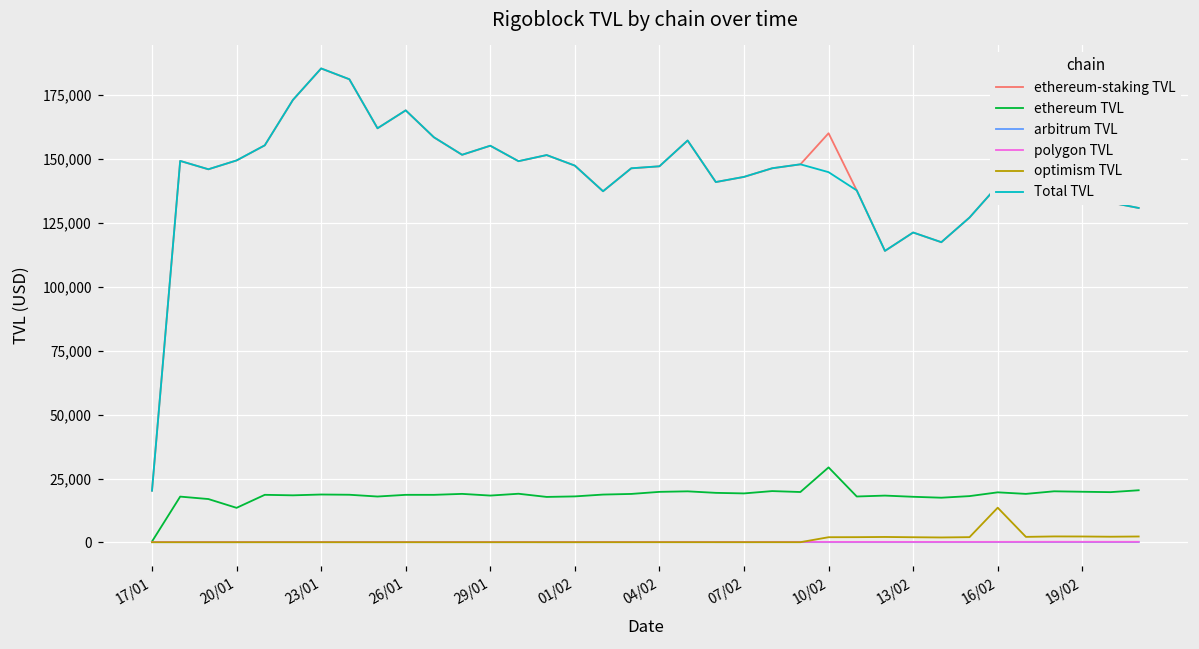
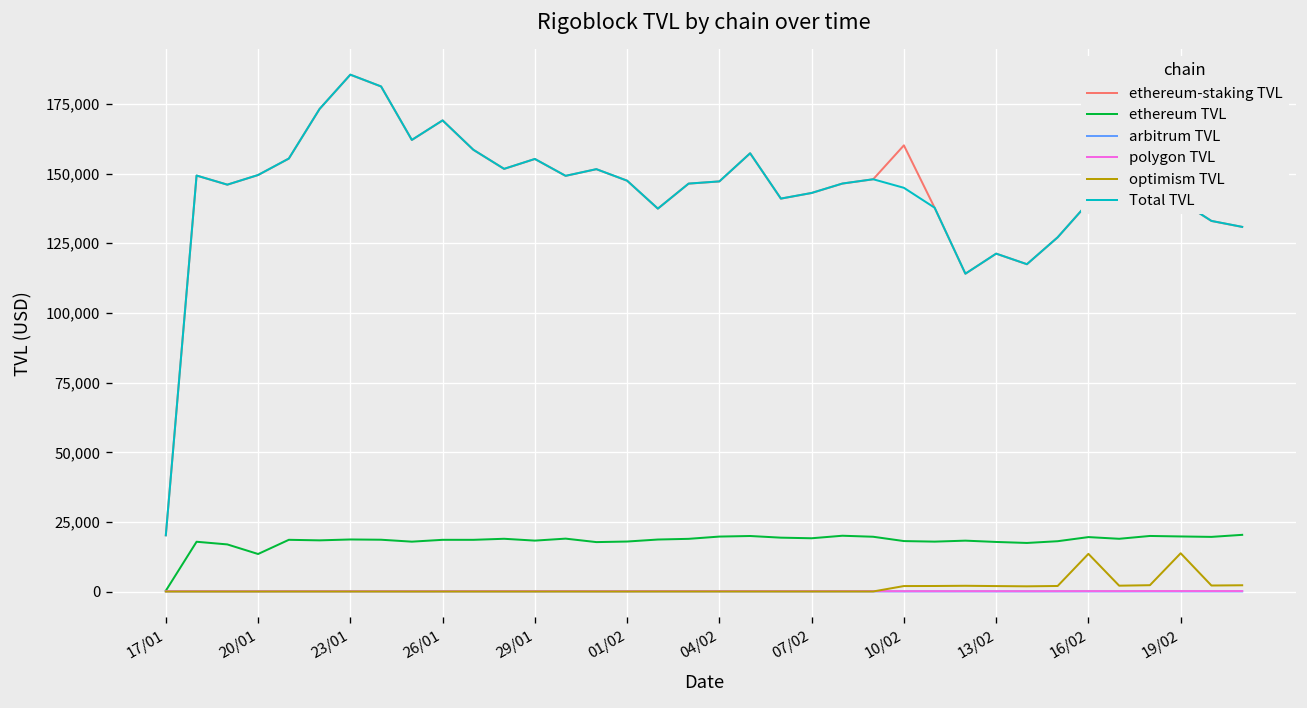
  {
    "ethereum-staking TVL": {
      "10/02": "160,000"
    },
    "ethereum TVL": {
      "20/01": "14,000",
      "23/01": "19,000",
      "26/01": "19,000",
      "29/01": "18,000",
      "01/02": "18,000",
      "04/02": "20,000",
      "07/02": "19,000",
-     "10/02": "29,000",
+     "10/02": "18,000",
      "13/02": "18,000",
      "16/02": "20,000",
      "19/02": "20,000"
    },
    "optimism TVL": {
      "10/02": "2,000",
      "13/02": "2,000",
      "16/02": "14,000",
-     "19/02": "2,000"
+     "19/02": "14,000"
    },
    "Total TVL": {
      "10/02": "145,000"
    }
  }
